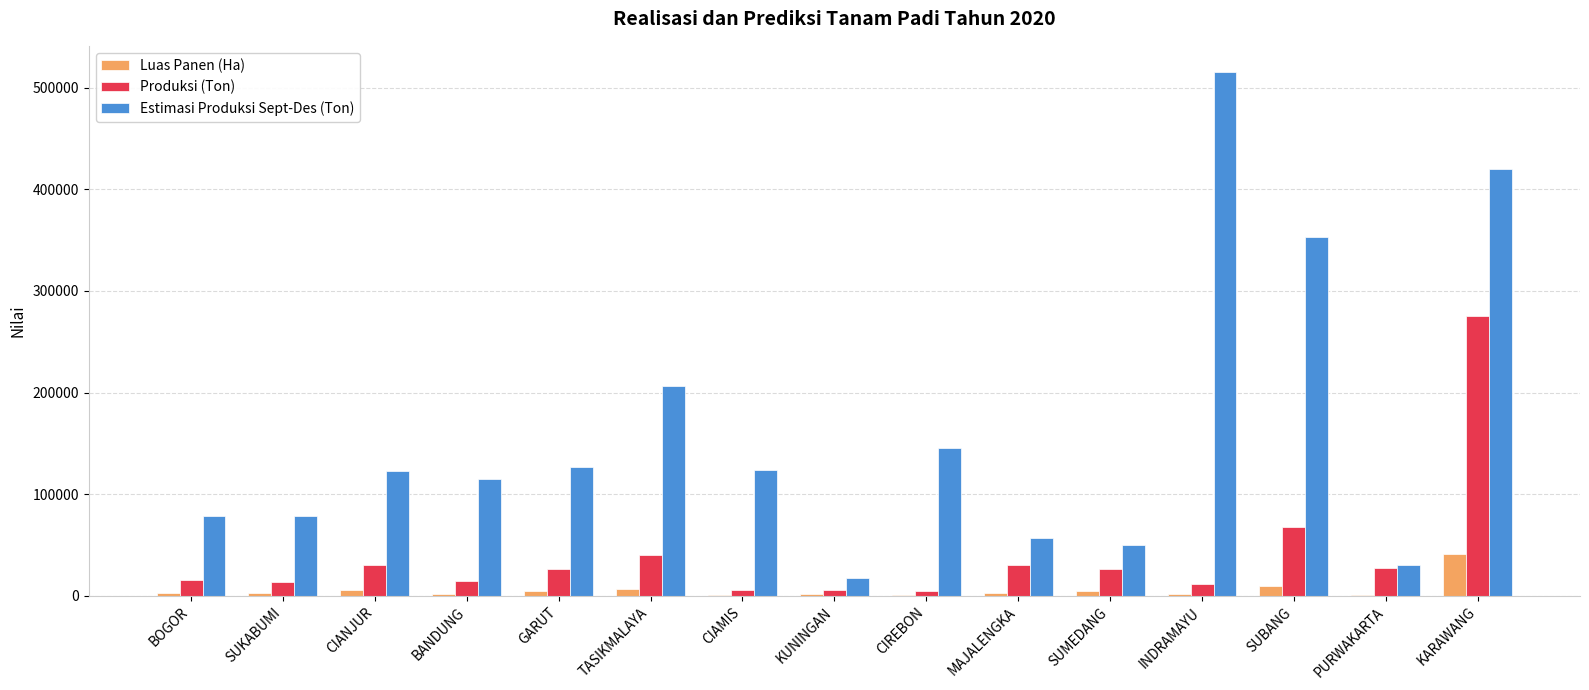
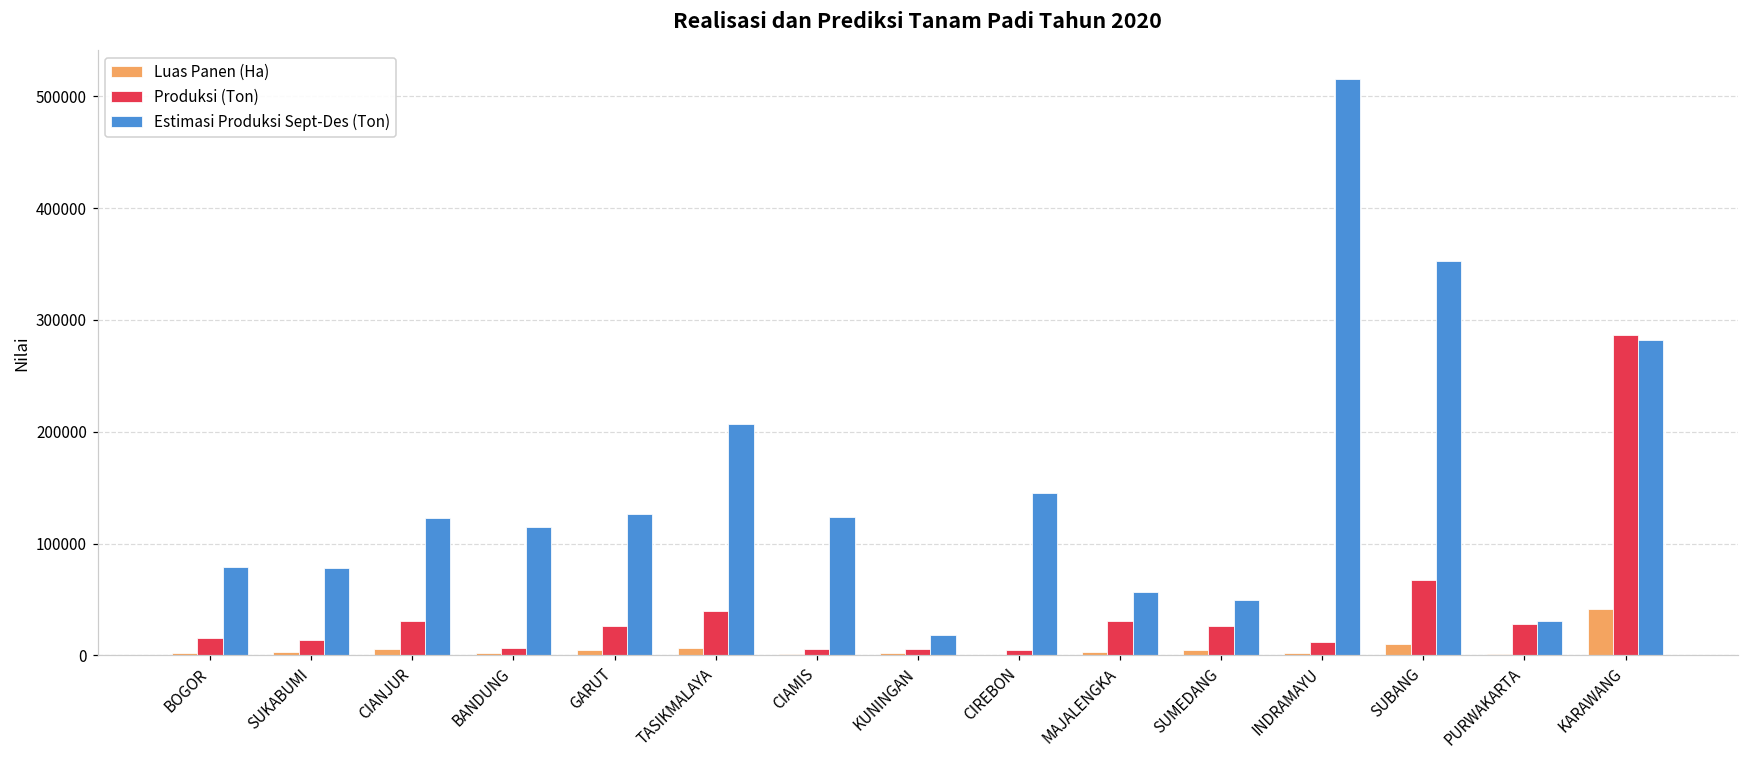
  {
    "Luas Panen (Ha)": {
      "BOGOR": 2000,
      "SUKABUMI": 3000,
      "CIANJUR": 5000,
      "GARUT": 5000,
      "TASIKMALAYA": 6000,
      "MAJALENGKA": 3000,
      "SUMEDANG": 5000,
      "SUBANG": 10000,
      "KARAWANG": 41000
    },
    "Produksi (Ton)": {
      "BOGOR": 16000,
      "SUKABUMI": 14000,
      "CIANJUR": 31000,
-     "BANDUNG": 15000,
+     "BANDUNG": 6000,
      "GARUT": 26000,
      "TASIKMALAYA": 40000,
      "CIAMIS": 6000,
      "KUNINGAN": 6000,
      "CIREBON": 5000,
      "MAJALENGKA": 31000,
      "SUMEDANG": 26000,
      "INDRAMAYU": 12000,
      "SUBANG": 67000,
      "PURWAKARTA": 28000,
-     "KARAWANG": 276000
+     "KARAWANG": 287000
    },
    "Estimasi Produksi Sept-Des (Ton)": {
      "BOGOR": 79000,
      "SUKABUMI": 78000,
      "CIANJUR": 122000,
      "BANDUNG": 114000,
      "GARUT": 126000,
      "TASIKMALAYA": 207000,
      "CIAMIS": 124000,
      "KUNINGAN": 18000,
      "CIREBON": 145000,
      "MAJALENGKA": 57000,
      "SUMEDANG": 50000,
      "INDRAMAYU": 515000,
      "SUBANG": 353000,
      "PURWAKARTA": 31000,
-     "KARAWANG": 420000
+     "KARAWANG": 282000
    }
  }
